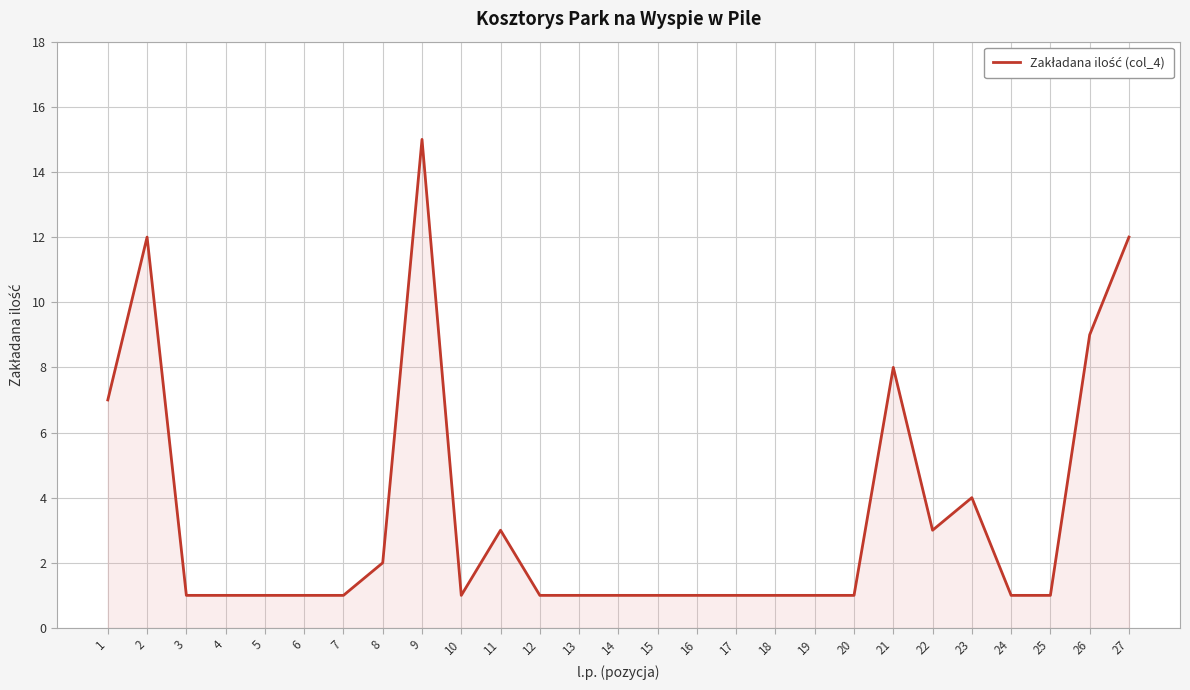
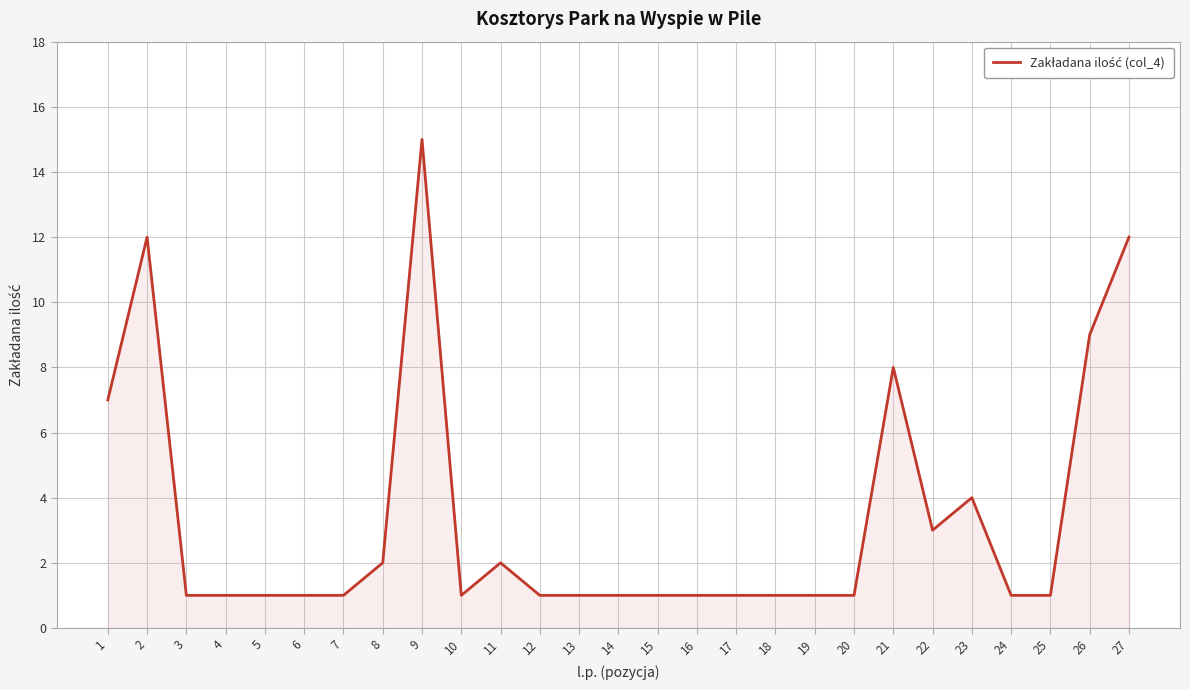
  {
    "1": 7,
    "2": 12,
    "3": 1,
    "4": 1,
    "5": 1,
    "6": 1,
    "7": 1,
    "8": 2,
    "9": 15,
    "10": 1,
-   "11": 3,
+   "11": 2,
    "12": 1,
    "13": 1,
    "14": 1,
    "15": 1,
    "16": 1,
    "17": 1,
    "18": 1,
    "19": 1,
    "20": 1,
    "21": 8,
    "22": 3,
    "23": 4,
    "24": 1,
    "25": 1,
    "26": 9,
    "27": 12
  }
